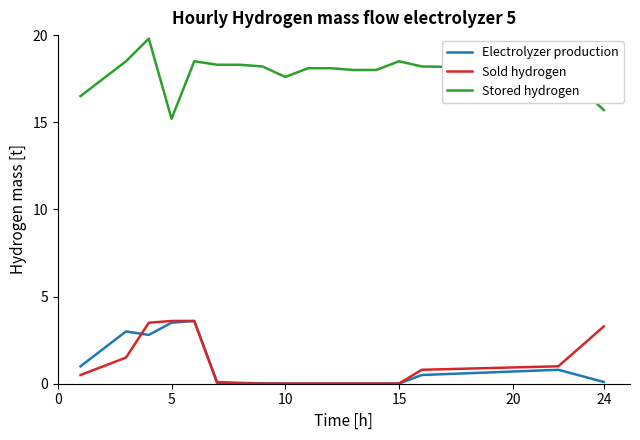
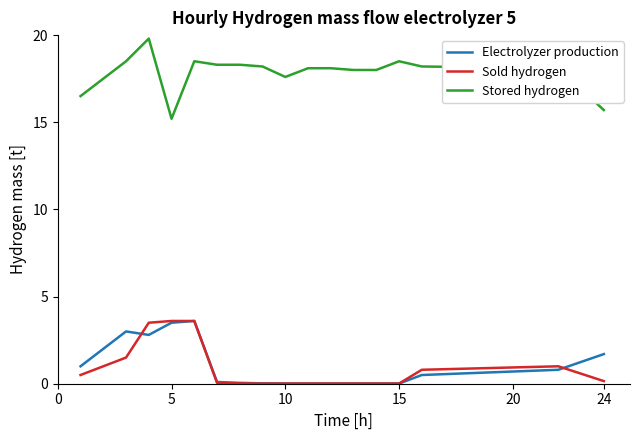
  {
    "Electrolyzer production": {
-     "24": 0.1
+     "24": 1.7
    },
    "Sold hydrogen": {
-     "24": 3.3
+     "24": 0.2
    },
    "Stored hydrogen": {
      "5": 15.2,
      "10": 17.6,
      "15": 18.5,
      "24": 15.7
    }
  }
